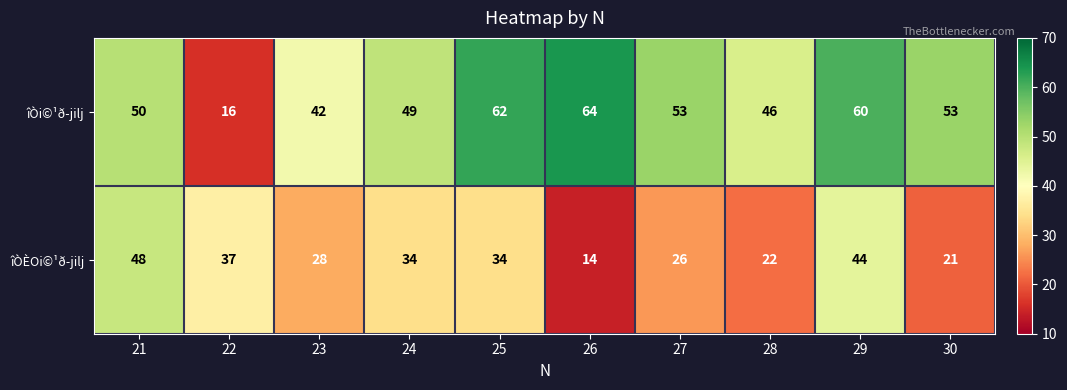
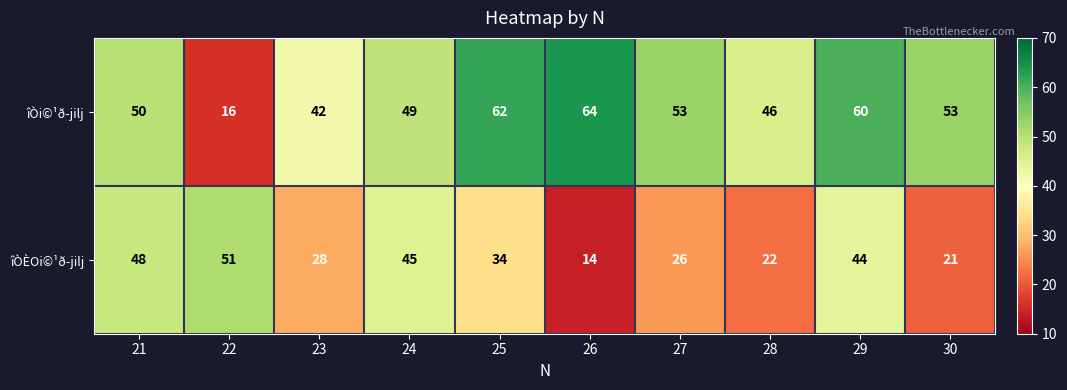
  {
    "îÒi©¹ð­jilj": {
      "21": 50,
      "22": 16,
      "23": 42,
      "24": 49,
      "25": 62,
      "26": 64,
      "27": 53,
      "28": 46,
      "29": 60,
      "30": 53
    },
    "îÒÈOi©¹ð­jilj": {
      "21": 48,
-     "22": 37,
+     "22": 51,
      "23": 28,
-     "24": 34,
+     "24": 45,
      "25": 34,
      "26": 14,
      "27": 26,
      "28": 22,
      "29": 44,
      "30": 21
    }
  }
